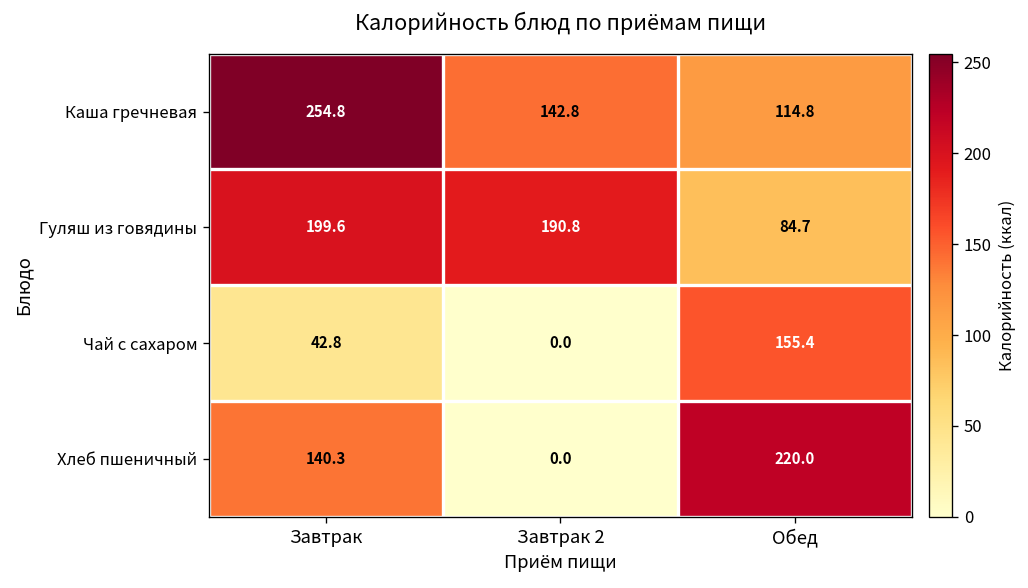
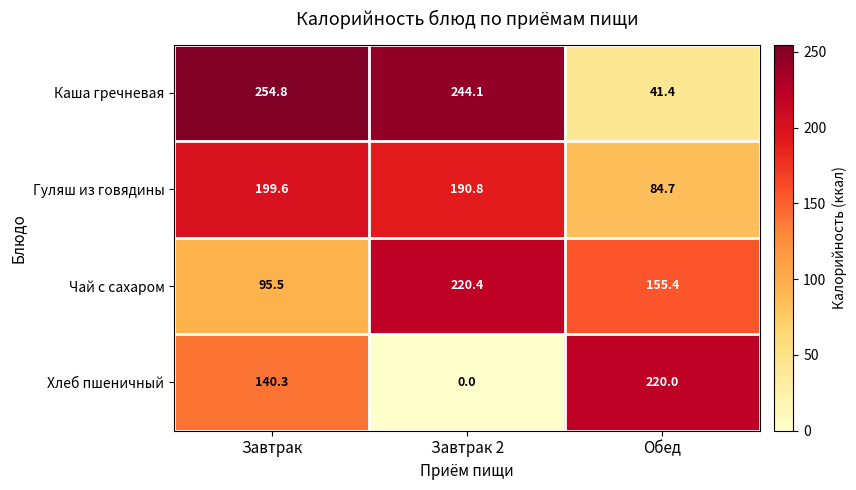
  {
    "Каша гречневая": {
      "Завтрак": 254.8,
-     "Завтрак 2": 142.8,
-     "Обед": 114.8
+     "Завтрак 2": 244.1,
+     "Обед": 41.4
    },
    "Гуляш из говядины": {
      "Завтрак": 199.6,
      "Завтрак 2": 190.8,
      "Обед": 84.7
    },
    "Чай с сахаром": {
-     "Завтрак": 42.8,
-     "Завтрак 2": 0.0,
+     "Завтрак": 95.5,
+     "Завтрак 2": 220.4,
      "Обед": 155.4
    },
    "Хлеб пшеничный": {
      "Завтрак": 140.3,
      "Завтрак 2": 0.0,
      "Обед": 220.0
    }
  }
